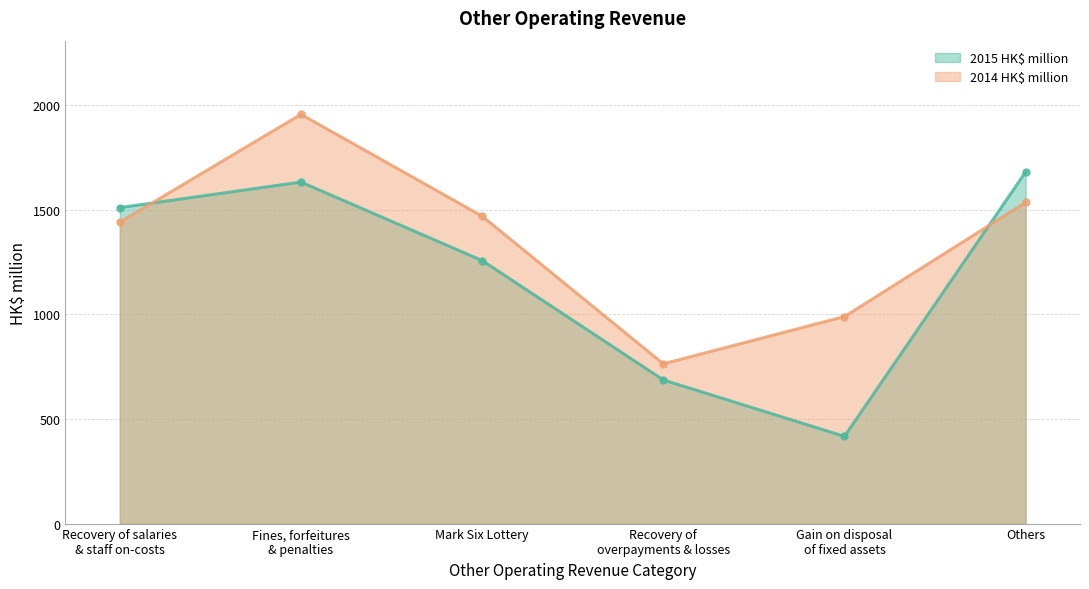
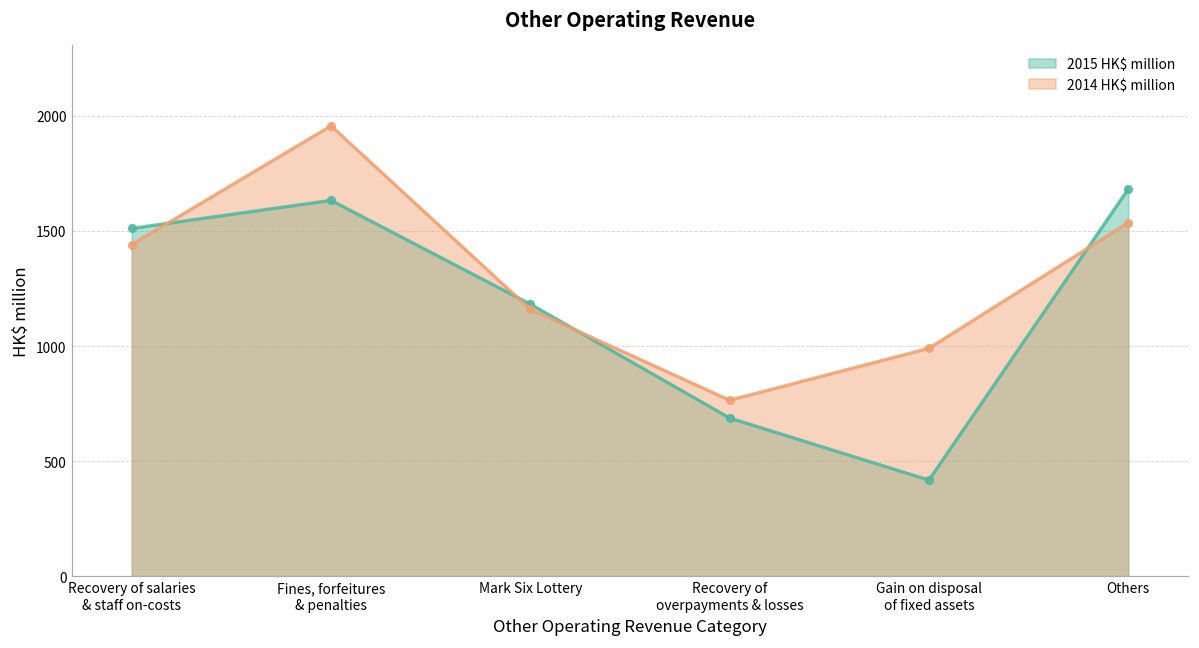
  {
    "2015 HK$ million": {
      "Recovery of salaries & staff on-costs": 1510,
      "Fines, forfeitures & penalties": 1630,
-     "Mark Six Lottery": 1260,
+     "Mark Six Lottery": 1180,
      "Recovery of overpayments & losses": 690,
      "Gain on disposal of fixed assets": 420,
      "Others": 1680
    },
    "2014 HK$ million": {
      "Recovery of salaries & staff on-costs": 1440,
      "Fines, forfeitures & penalties": 1960,
-     "Mark Six Lottery": 1470,
+     "Mark Six Lottery": 1160,
      "Recovery of overpayments & losses": 760,
      "Gain on disposal of fixed assets": 990,
      "Others": 1540
    }
  }
